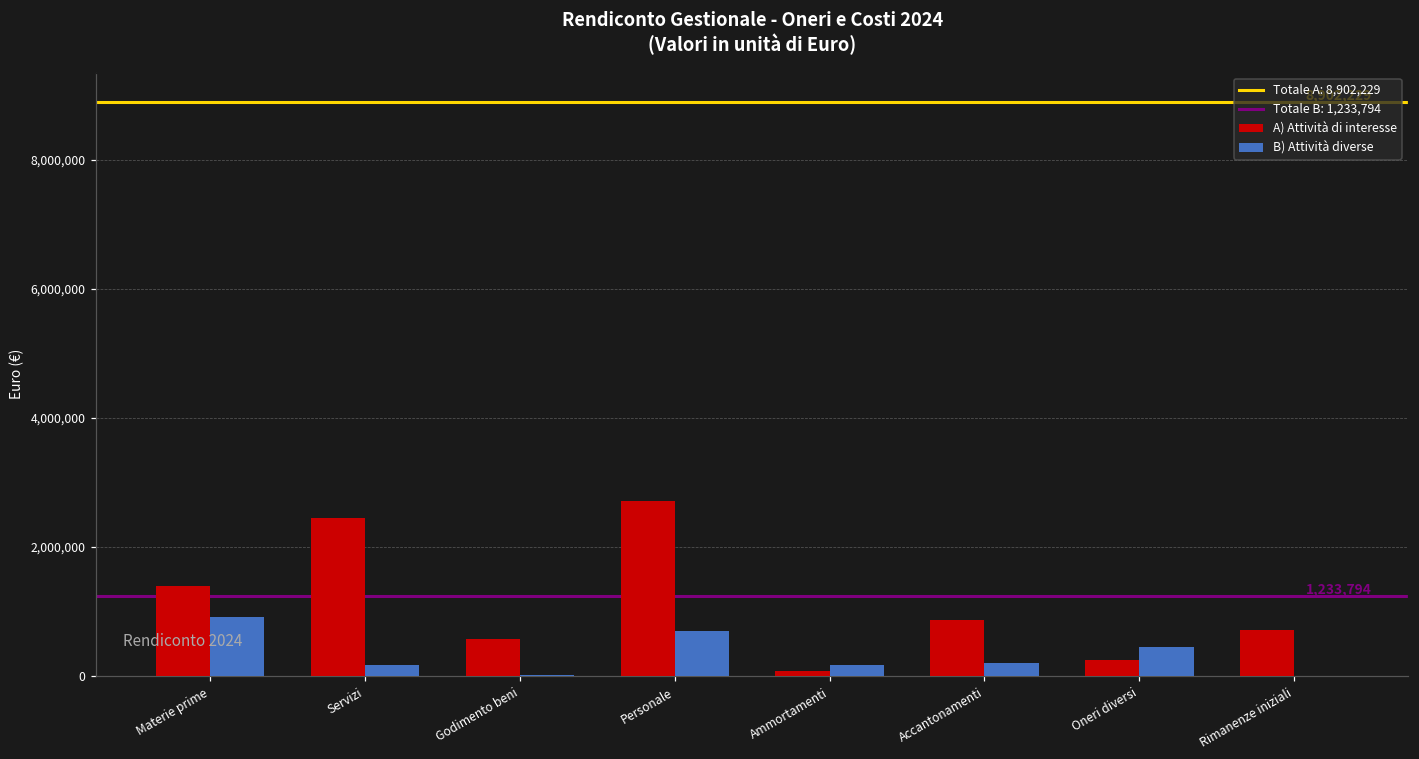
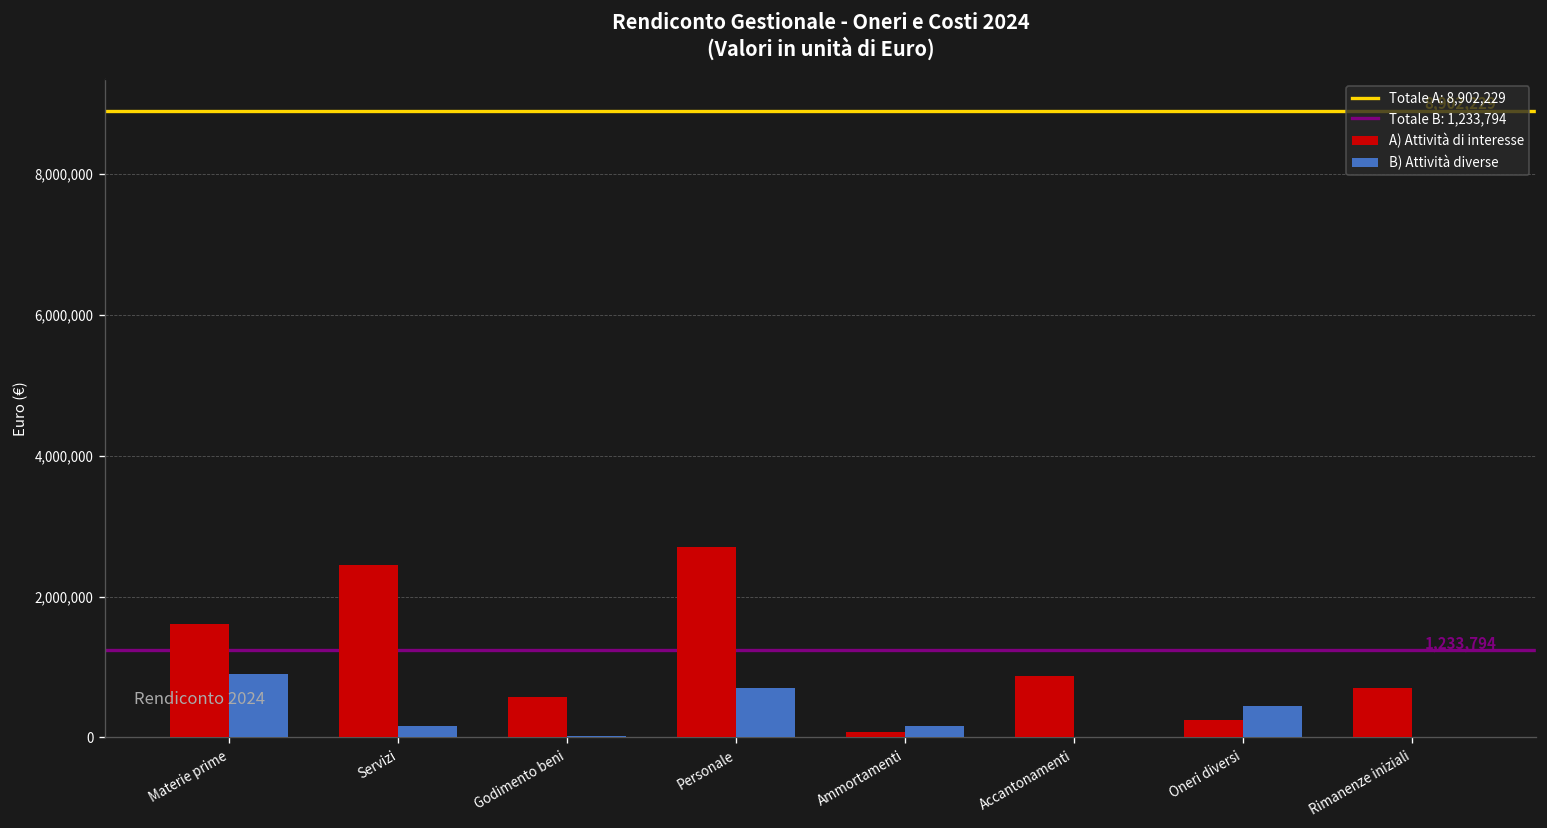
  {
    "A) Attività di interesse": {
-     "Materie prime": "1,400,000",
+     "Materie prime": "1,600,000",
      "Servizi": "2,500,000",
      "Godimento beni": "600,000",
      "Personale": "2,700,000",
      "Ammortamenti": "100,000",
      "Accantonamenti": "900,000",
      "Oneri diversi": "300,000",
      "Rimanenze iniziali": "700,000"
    },
    "B) Attività diverse": {
      "Materie prime": "900,000",
      "Servizi": "200,000",
      "Personale": "700,000",
      "Ammortamenti": "200,000",
-     "Accantonamenti": "200,000",
+     "Accantonamenti": "0",
      "Oneri diversi": "400,000",
      "Rimanenze iniziali": "0"
    }
  }
